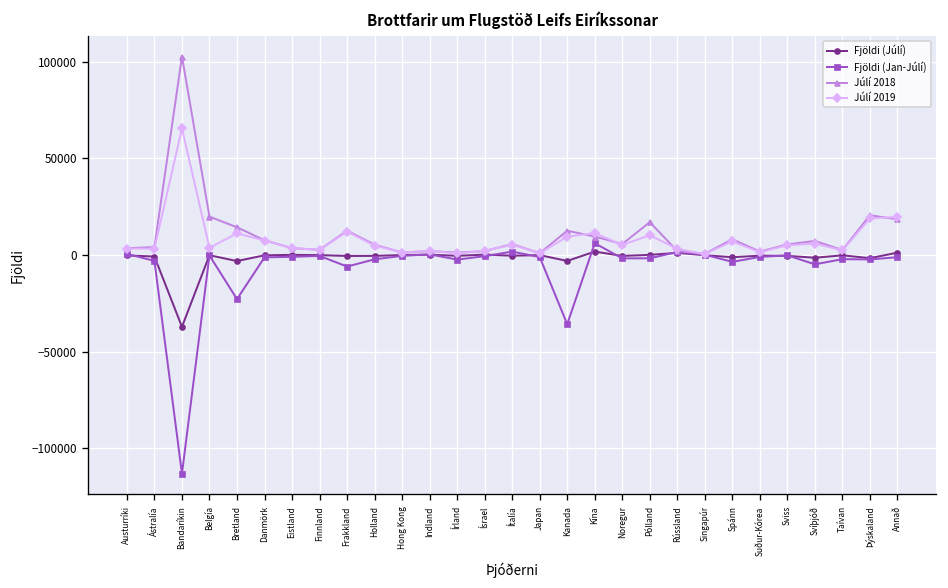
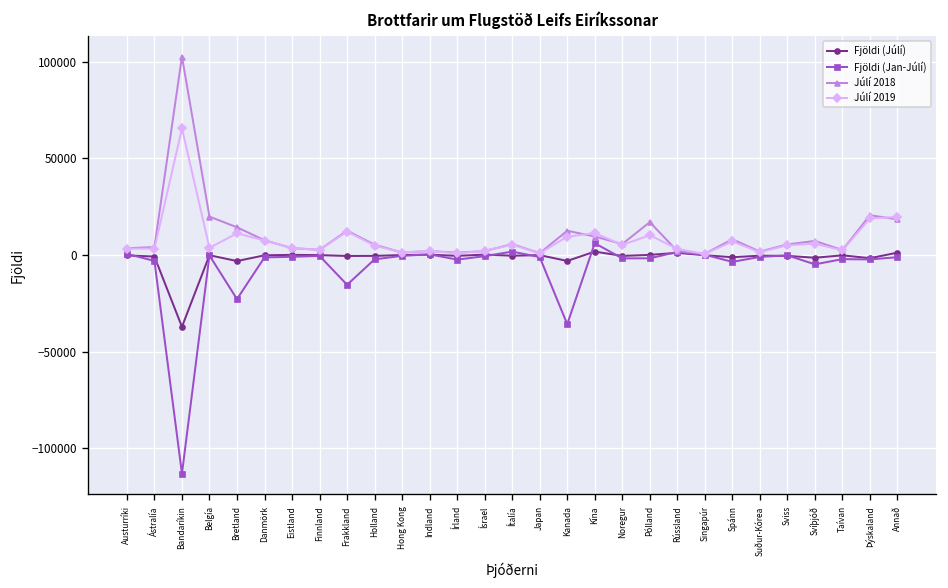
  {
    "Fjöldi (Júlí)": {
      "Ástralía": -1000,
      "Bandaríkin": -37000,
      "Bretland": -3000,
      "Frakkland": 0,
      "Holland": 0,
      "Ítalía": 0,
      "Kanada": -3000,
      "Kína": 2000,
      "Pólland": 0,
      "Spánn": -1000,
      "Svíþjóð": -1000,
      "Taívan": 0,
      "Annað": 1000
    },
    "Fjöldi (Jan-Júlí)": {
      "Ástralía": -3000,
      "Bandaríkin": -113000,
      "Bretland": -23000,
-     "Frakkland": -6000,
+     "Frakkland": -15000,
      "Holland": -2000,
      "Írland": -2000,
      "Ítalía": 2000,
      "Kanada": -36000,
      "Kína": 6000,
      "Pólland": -2000,
      "Spánn": -4000,
      "Svíþjóð": -5000,
      "Taívan": -2000,
      "Annað": -1000
    },
    "Júlí 2018": {
      "Bandaríkin": 103000,
      "Belgía": 20000,
      "Bretland": 14000,
      "Kanada": 13000,
      "Kína": 10000,
      "Pólland": 17000,
      "Þýskaland": 21000
    },
    "Júlí 2019": {
      "Bandaríkin": 66000,
      "Belgía": 4000,
      "Bretland": 11000,
      "Kanada": 10000,
      "Kína": 11000,
      "Pólland": 10000,
      "Þýskaland": 19000
    }
  }
